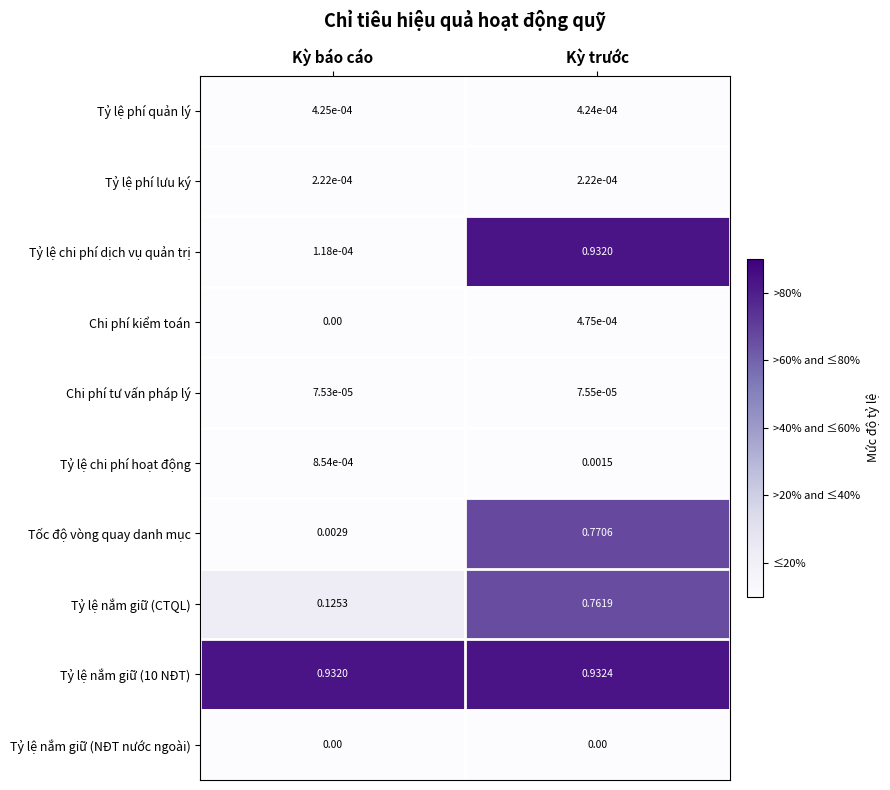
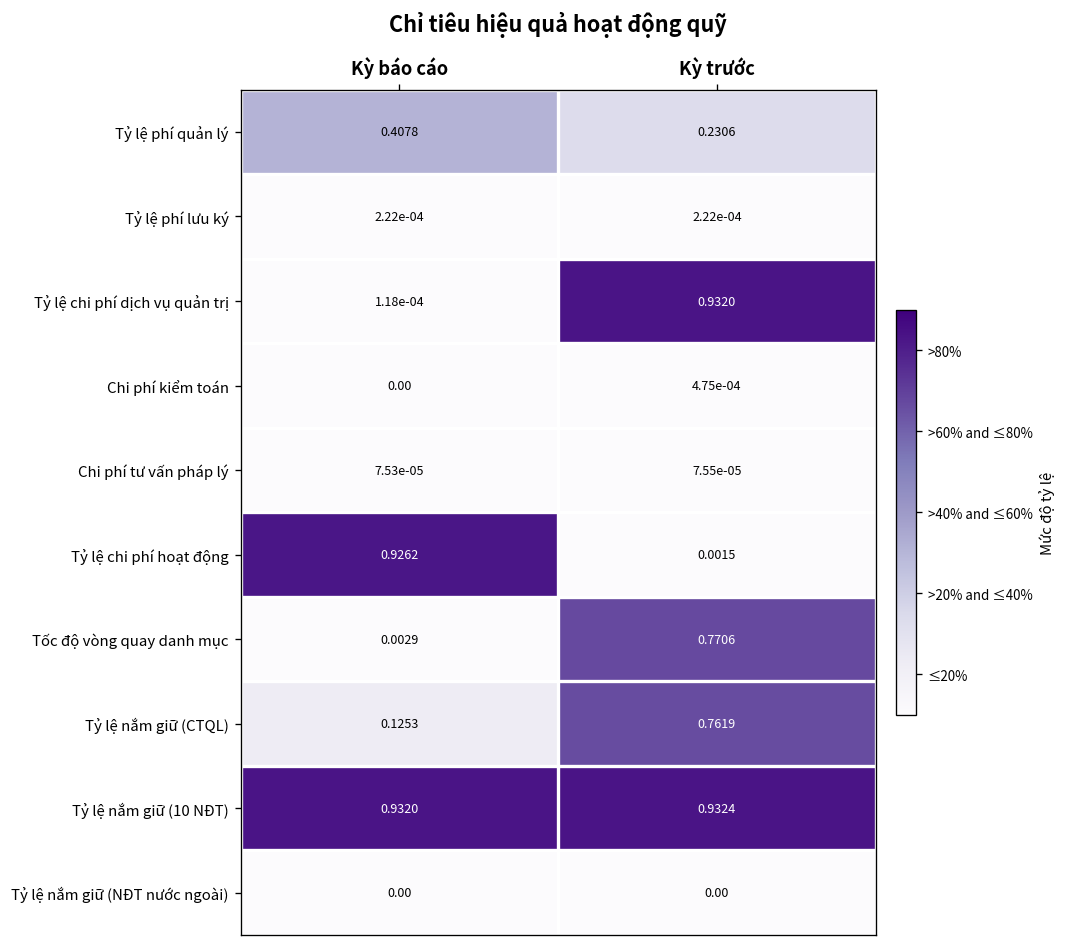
  {
    "Tỷ lệ phí quản lý": {
-     "Kỳ báo cáo": "4.25e-04",
-     "Kỳ trước": "4.24e-04"
+     "Kỳ báo cáo": "0.4078",
+     "Kỳ trước": "0.2306"
    },
    "Tỷ lệ phí lưu ký": {
      "Kỳ báo cáo": "2.22e-04",
      "Kỳ trước": "2.22e-04"
    },
    "Tỷ lệ chi phí dịch vụ quản trị": {
      "Kỳ báo cáo": "1.18e-04",
      "Kỳ trước": "0.9320"
    },
    "Chi phí kiểm toán": {
      "Kỳ báo cáo": "0.00",
      "Kỳ trước": "4.75e-04"
    },
    "Chi phí tư vấn pháp lý": {
      "Kỳ báo cáo": "7.53e-05",
      "Kỳ trước": "7.55e-05"
    },
    "Tỷ lệ chi phí hoạt động": {
-     "Kỳ báo cáo": "8.54e-04",
+     "Kỳ báo cáo": "0.9262",
      "Kỳ trước": "0.0015"
    },
    "Tốc độ vòng quay danh mục": {
      "Kỳ báo cáo": "0.0029",
      "Kỳ trước": "0.7706"
    },
    "Tỷ lệ nắm giữ (CTQL)": {
      "Kỳ báo cáo": "0.1253",
      "Kỳ trước": "0.7619"
    },
    "Tỷ lệ nắm giữ (10 NĐT)": {
      "Kỳ báo cáo": "0.9320",
      "Kỳ trước": "0.9324"
    },
    "Tỷ lệ nắm giữ (NĐT nước ngoài)": {
      "Kỳ báo cáo": "0.00",
      "Kỳ trước": "0.00"
    }
  }
